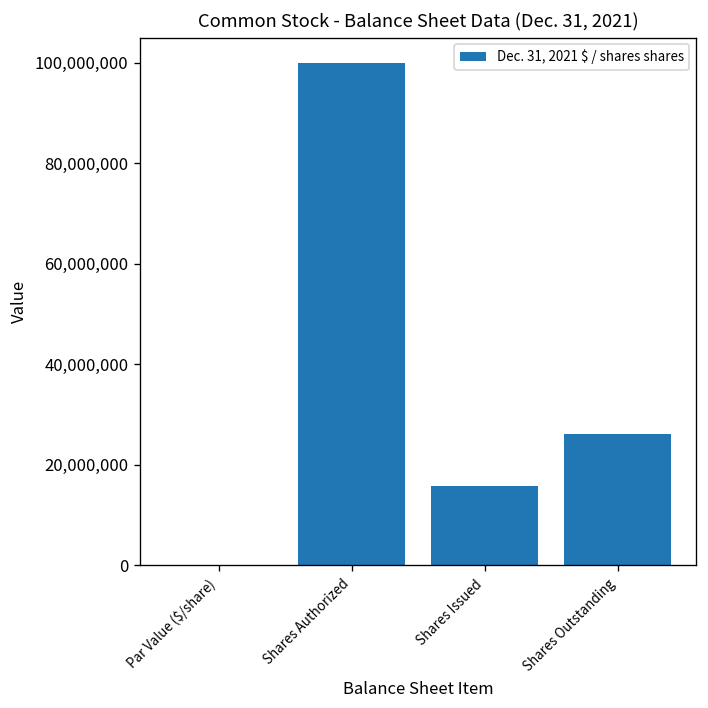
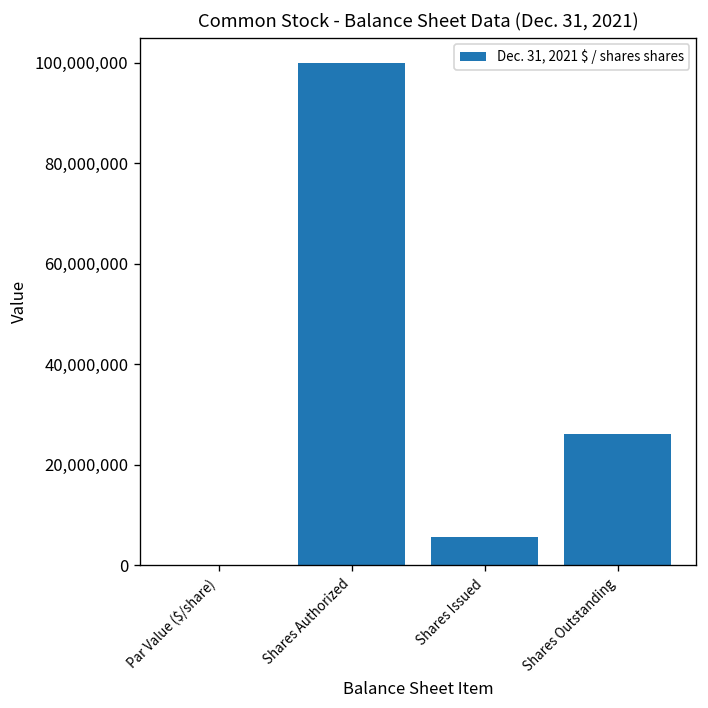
  {
    "Shares Authorized": "100,000,000",
-   "Shares Issued": "16,000,000",
+   "Shares Issued": "6,000,000",
    "Shares Outstanding": "26,000,000"
  }
